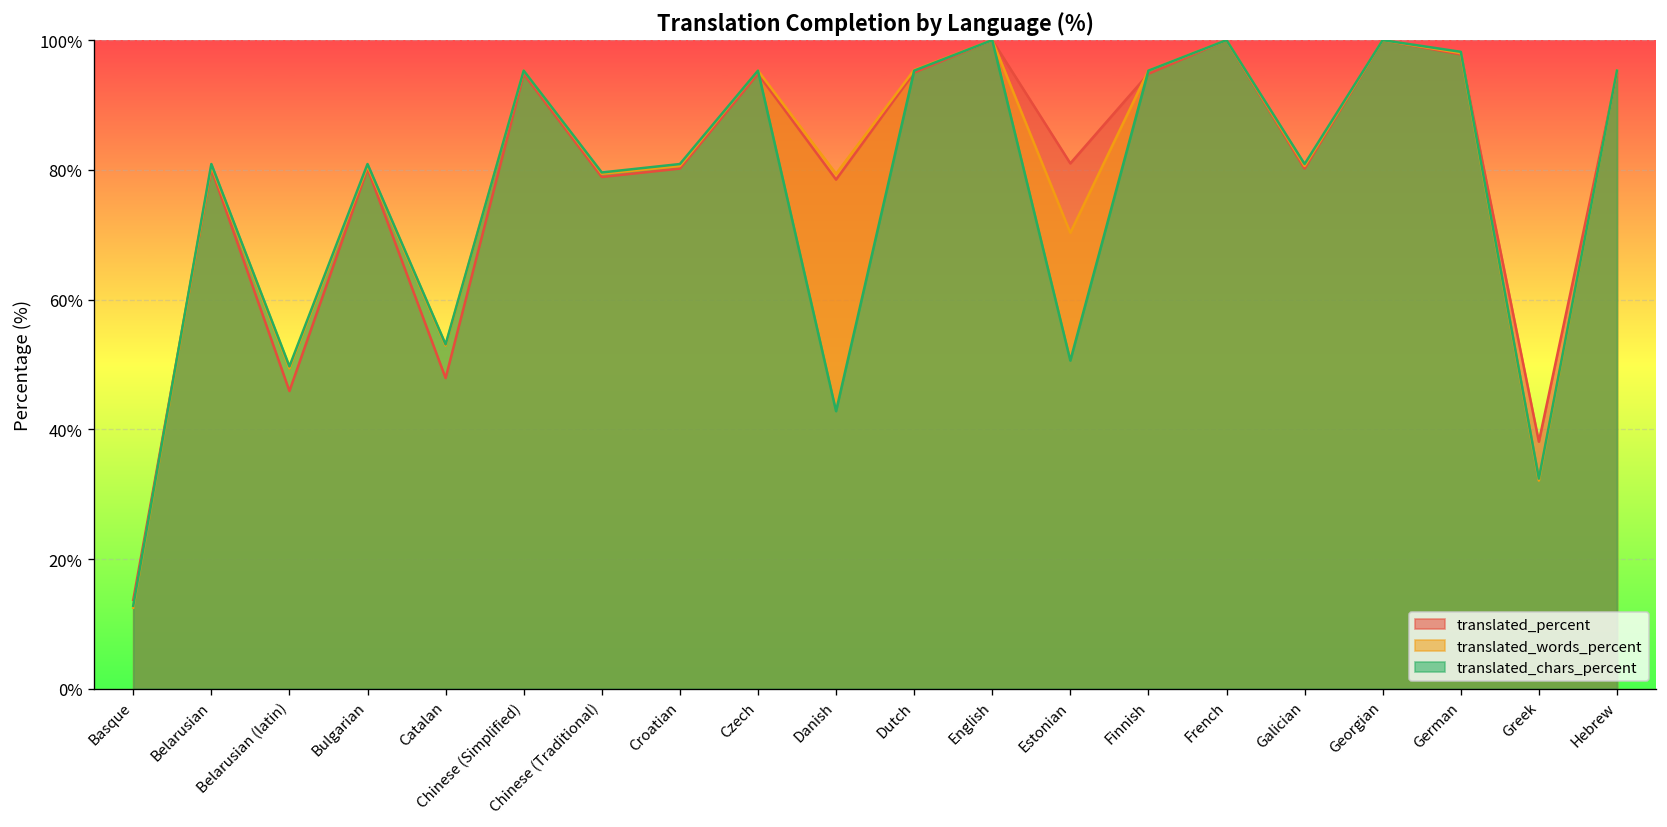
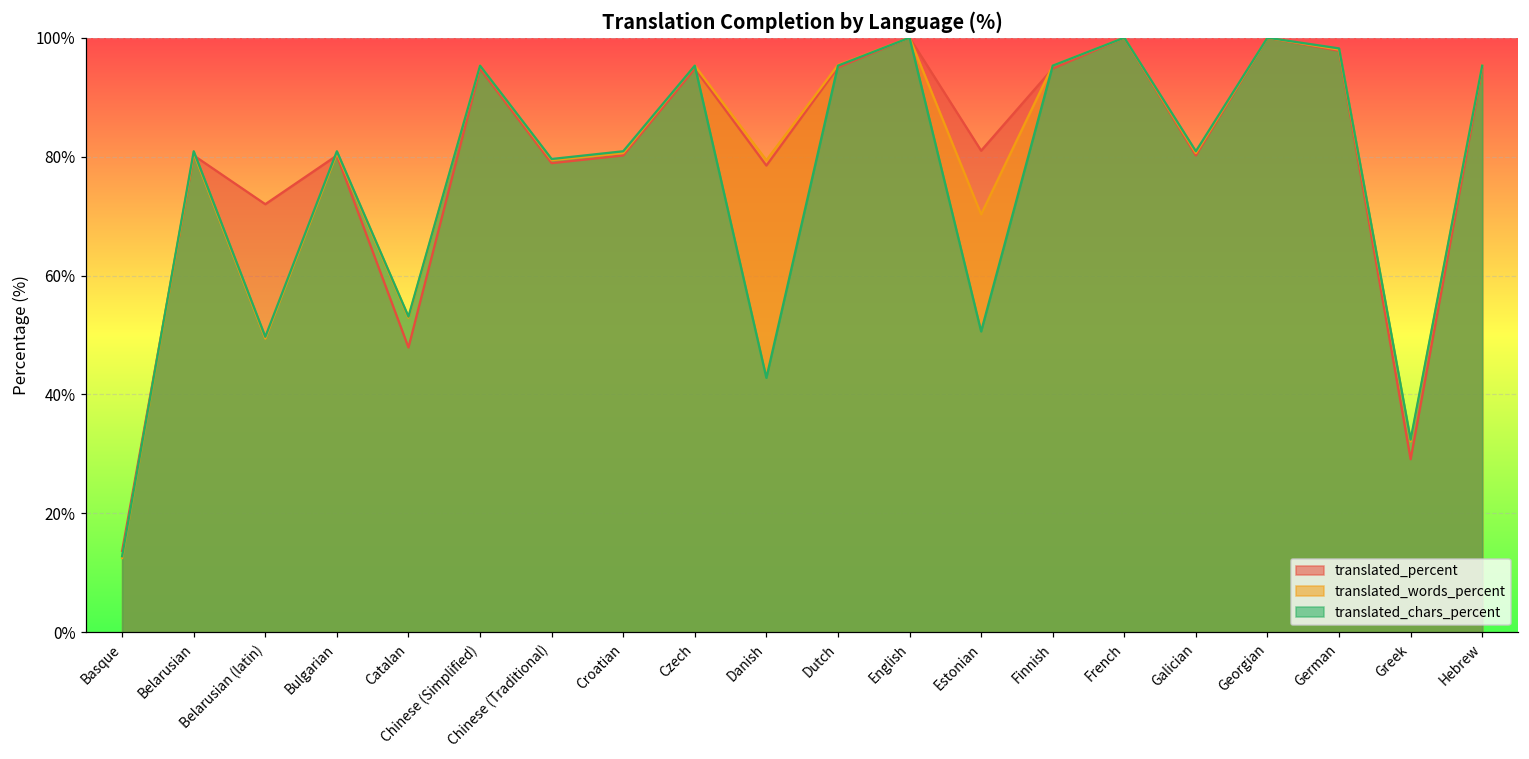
  {
    "translated_percent": {
      "Basque": "14%",
-     "Belarusian (latin)": "46%",
+     "Belarusian (latin)": "72%",
      "Catalan": "48%",
      "Chinese (Simplified)": "95%",
      "Chinese (Traditional)": "79%",
      "Czech": "95%",
      "Danish": "79%",
      "Estonian": "81%",
      "Finnish": "95%",
-     "Greek": "38%",
+     "Greek": "29%",
      "Hebrew": "95%"
    },
    "translated_words_percent": {
      "Danish": "79%",
      "Estonian": "70%"
    },
    "translated_chars_percent": {
      "Danish": "43%",
      "Estonian": "51%"
    }
  }
